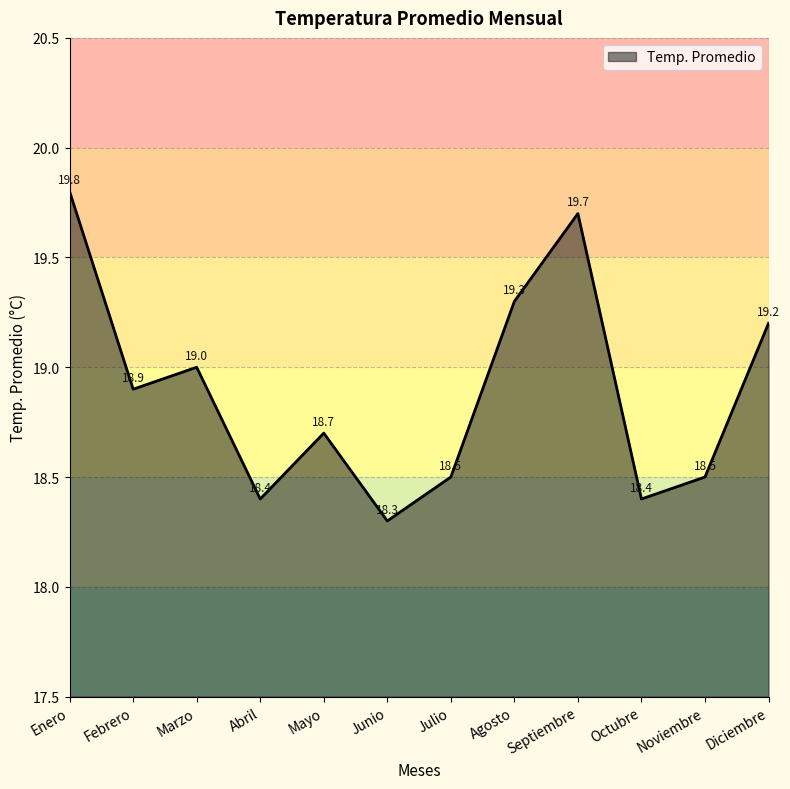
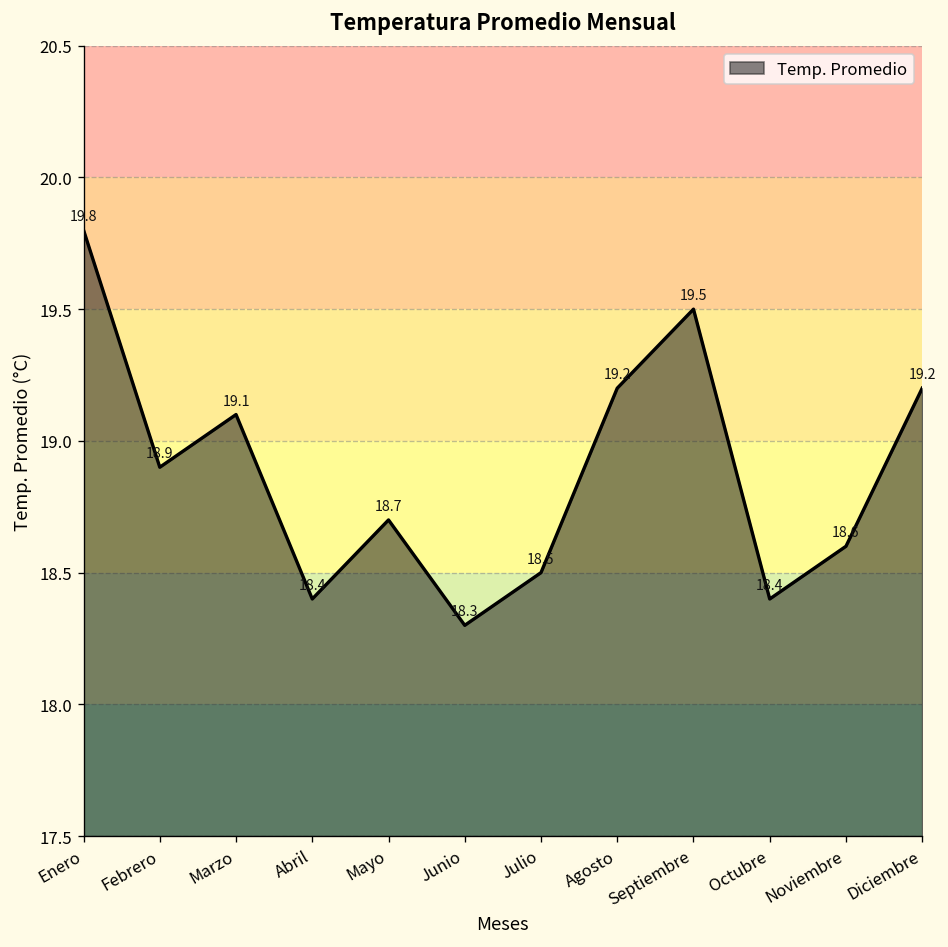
  {
    "Enero": 19.8,
    "Febrero": 18.9,
-   "Marzo": 19.0,
+   "Marzo": 19.1,
    "Abril": 18.4,
    "Mayo": 18.7,
    "Junio": 18.3,
    "Julio": 18.5,
-   "Agosto": 19.3,
-   "Septiembre": 19.7,
+   "Agosto": 19.2,
+   "Septiembre": 19.5,
    "Octubre": 18.4,
-   "Noviembre": 18.5,
+   "Noviembre": 18.6,
    "Diciembre": 19.2
  }
